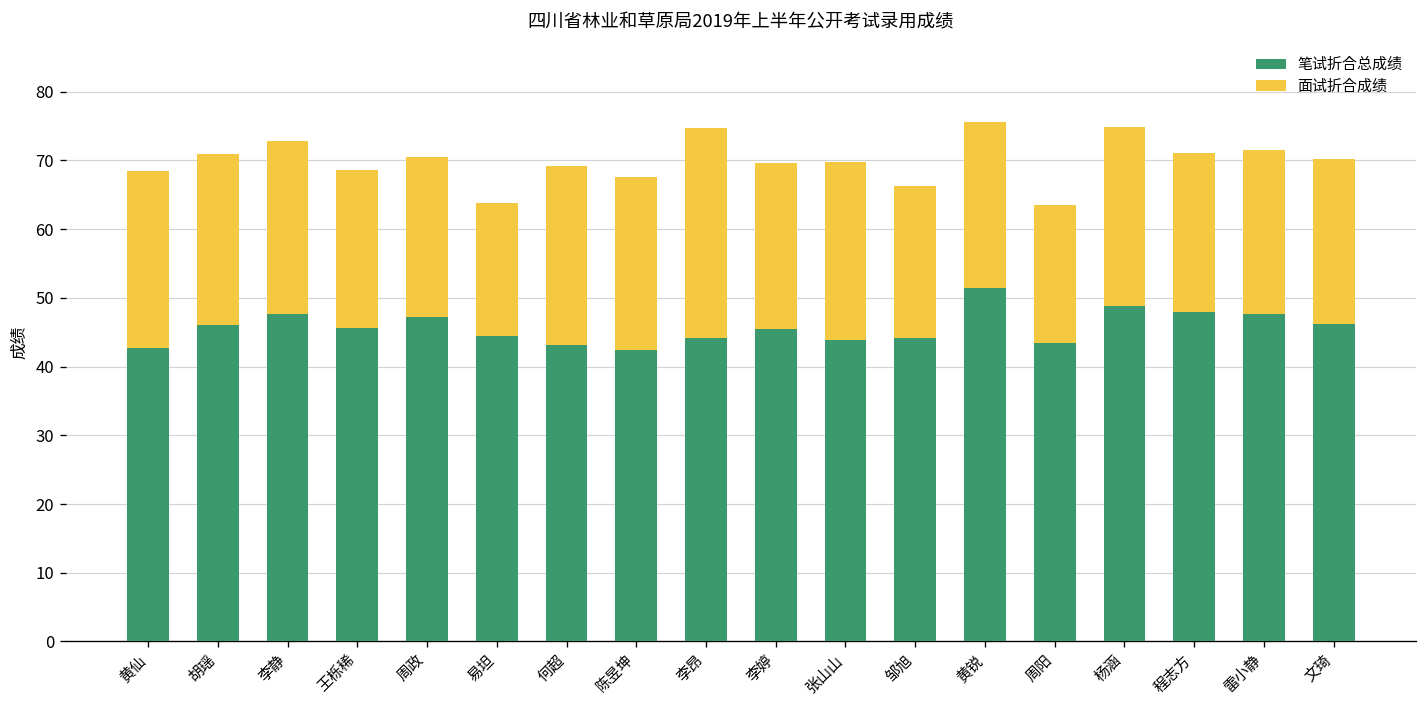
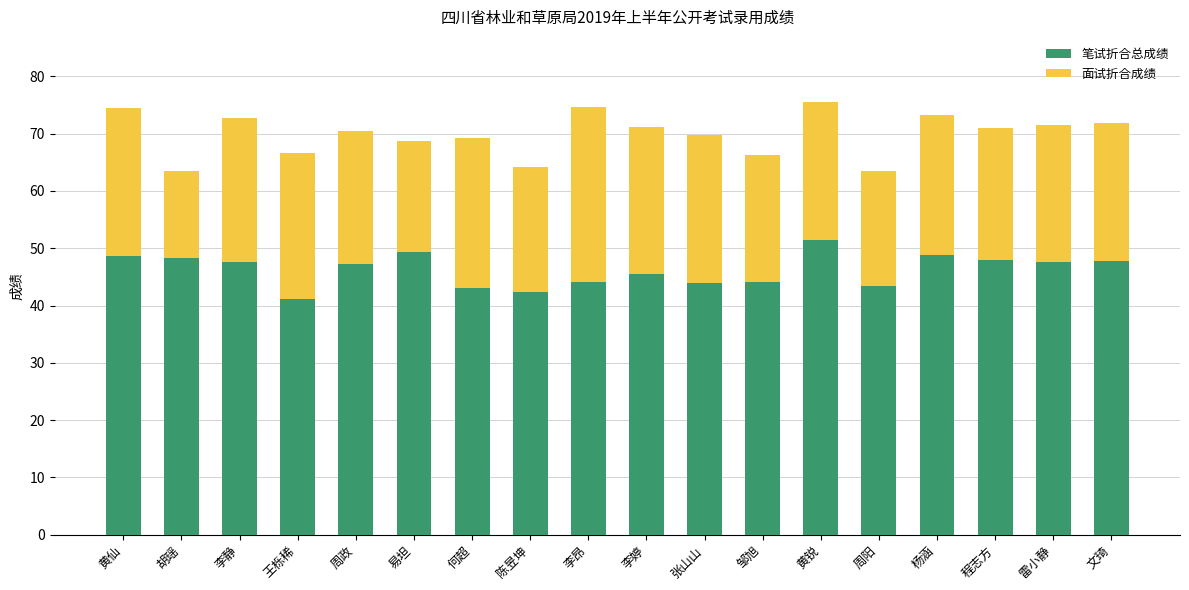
  {
    "笔试折合总成绩": {
-     "黄仙": 43,
-     "胡瑶": 46,
+     "黄仙": 49,
+     "胡瑶": 48,
      "李静": 48,
-     "王栎稀": 46,
+     "王栎稀": 41,
      "周政": 47,
-     "易坦": 44,
+     "易坦": 49,
      "何超": 43,
      "陈昱坤": 42,
      "李昂": 44,
      "李婷": 46,
      "张山山": 44,
      "邹旭": 44,
      "黄锐": 51,
      "周阳": 43,
      "杨涵": 49,
      "程志方": 48,
      "雷小静": 48,
-     "文琦": 46
+     "文琦": 48
    },
    "面试折合成绩": {
      "黄仙": 26,
-     "胡瑶": 25,
+     "胡瑶": 15,
      "李静": 25,
-     "王栎稀": 23,
+     "王栎稀": 26,
      "周政": 23,
      "易坦": 19,
      "何超": 26,
-     "陈昱坤": 25,
+     "陈昱坤": 22,
      "李昂": 31,
-     "李婷": 24,
+     "李婷": 26,
      "张山山": 26,
      "邹旭": 22,
      "黄锐": 24,
      "周阳": 20,
-     "杨涵": 26,
+     "杨涵": 24,
      "程志方": 23,
      "雷小静": 24,
      "文琦": 24
    }
  }
